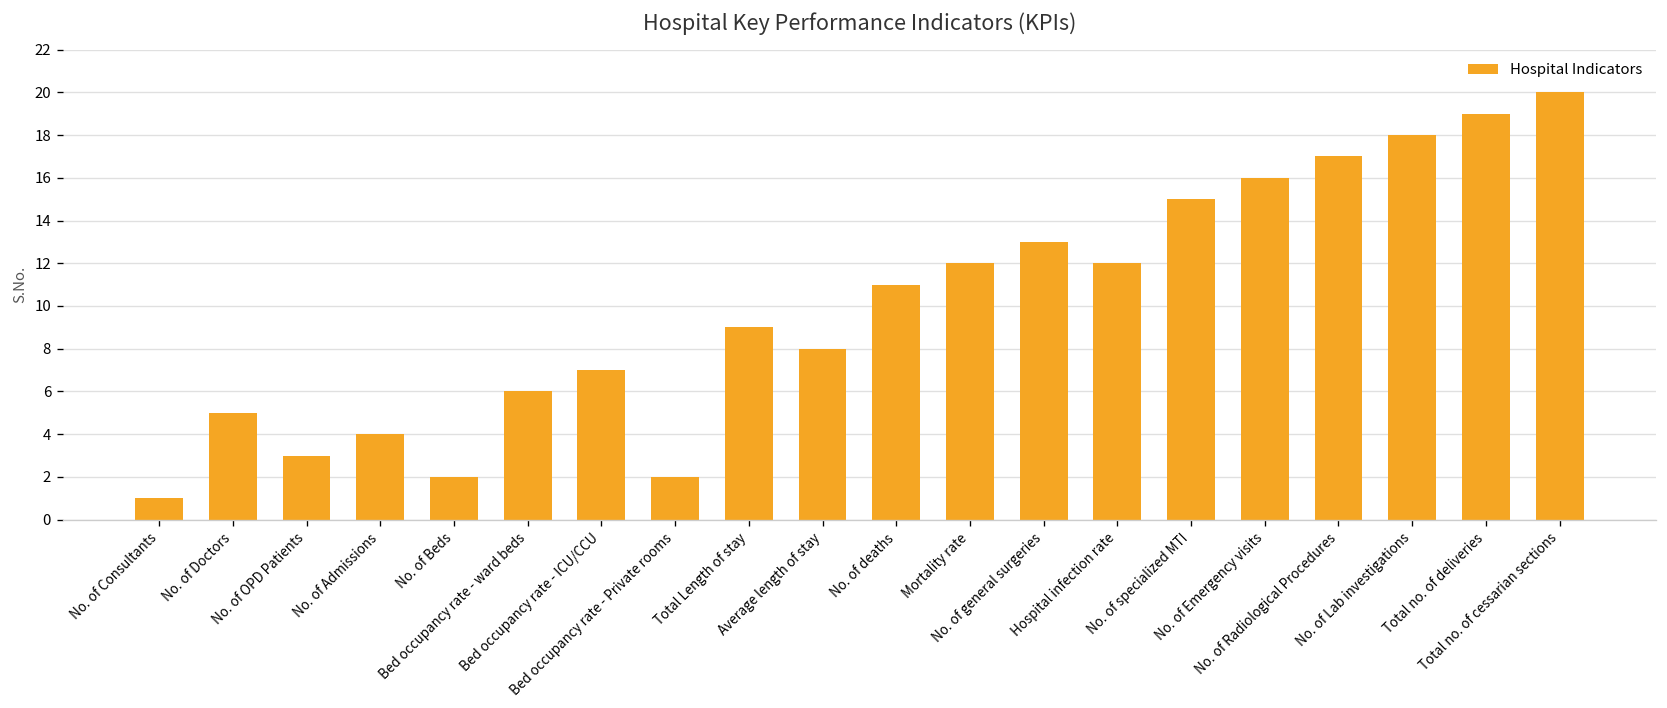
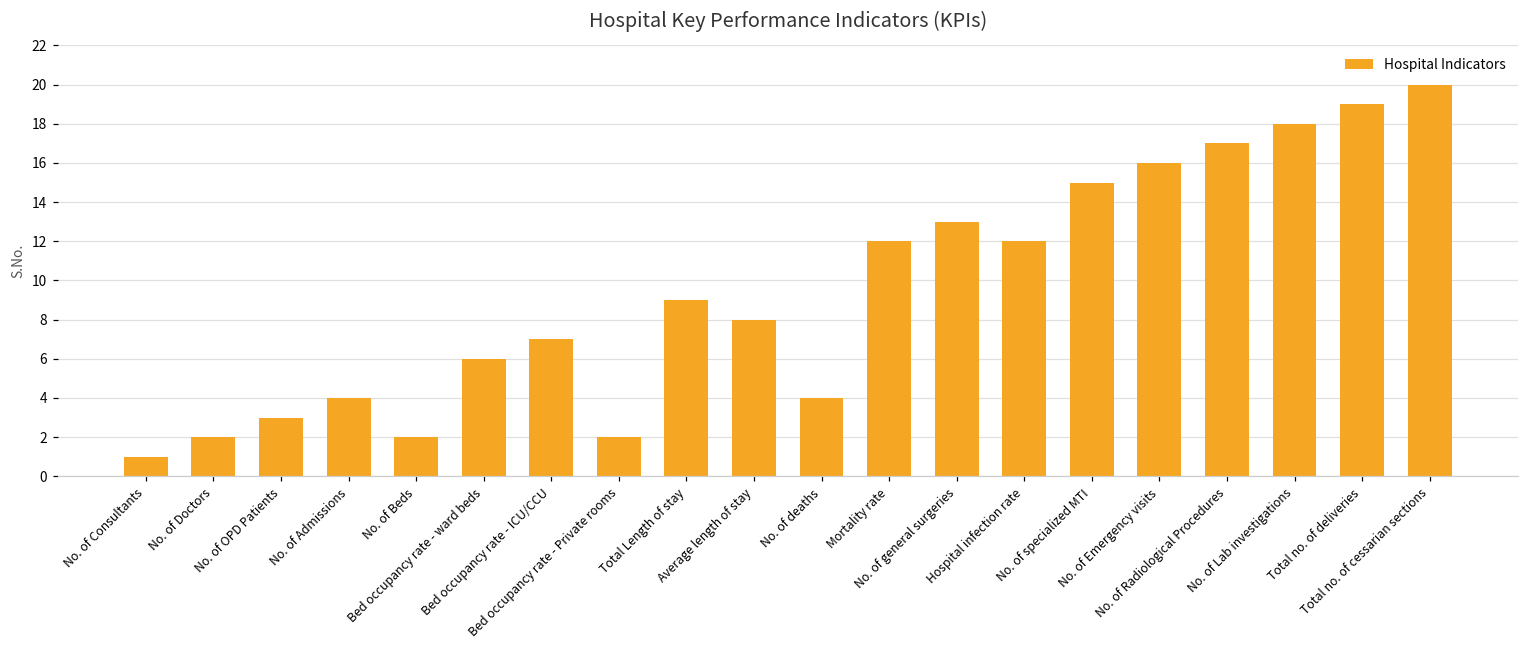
  {
    "No. of Consultants": 1,
-   "No. of Doctors": 5,
+   "No. of Doctors": 2,
    "No. of OPD Patients": 3,
    "No. of Admissions": 4,
    "No. of Beds": 2,
    "Bed occupancy rate - ward beds": 6,
    "Bed occupancy rate - ICU/CCU": 7,
    "Bed occupancy rate - Private rooms": 2,
    "Total Length of stay": 9,
    "Average length of stay": 8,
-   "No. of deaths": 11,
+   "No. of deaths": 4,
    "Mortality rate": 12,
    "No. of general surgeries": 13,
    "Hospital infection rate": 12,
    "No. of specialized MTI": 15,
    "No. of Emergency visits": 16,
    "No. of Radiological Procedures": 17,
    "No. of Lab investigations": 18,
    "Total no. of deliveries": 19,
    "Total no. of cessarian sections": 20
  }
